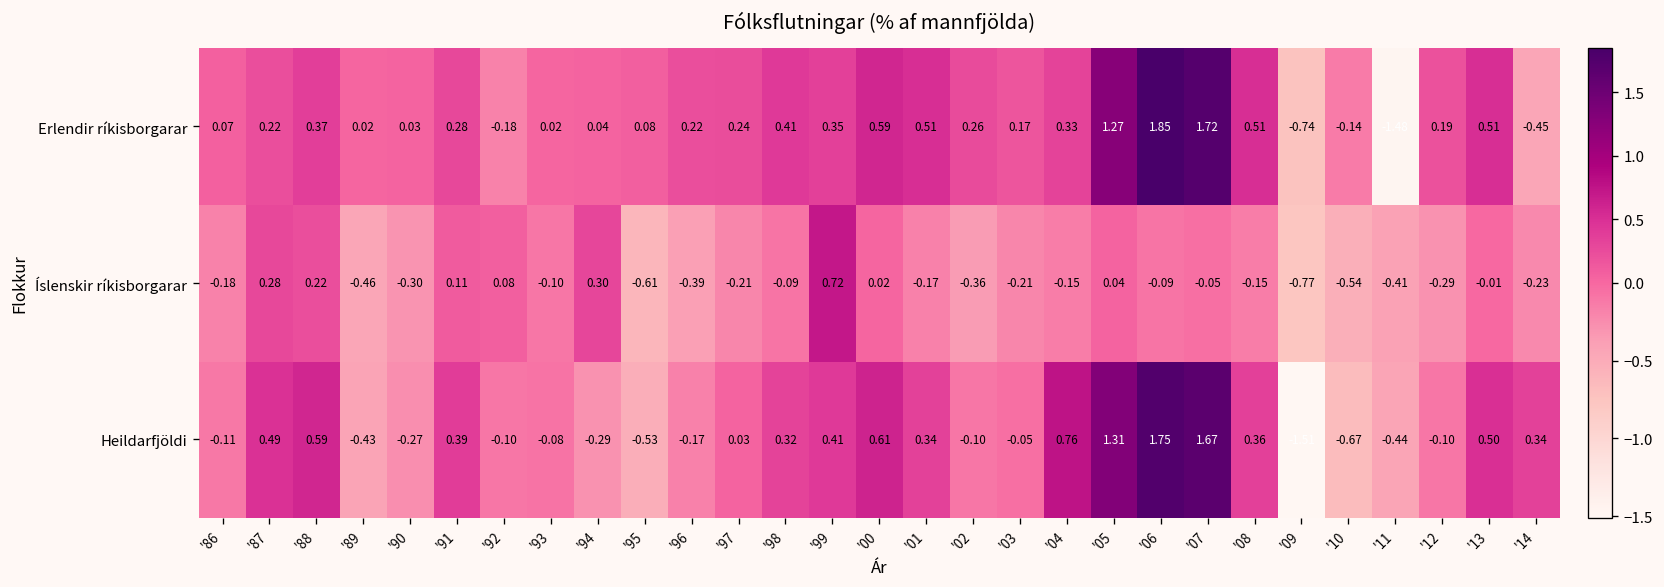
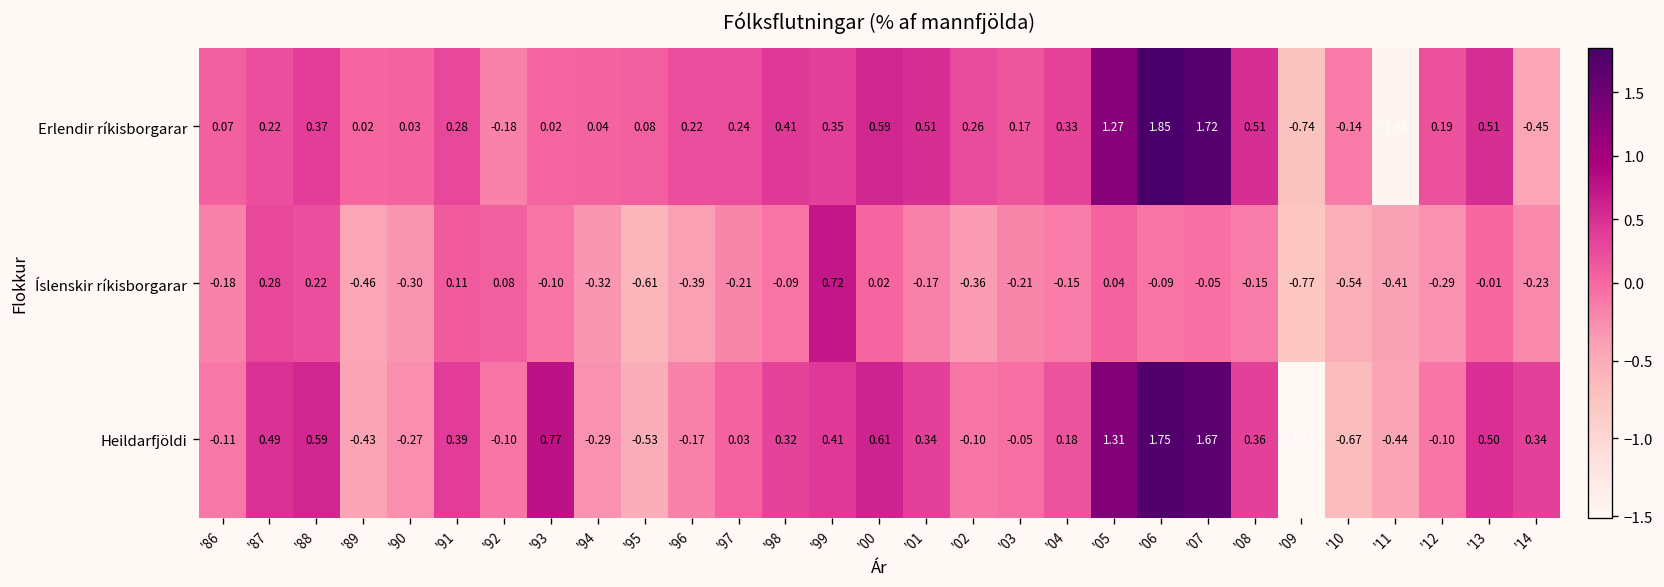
  {
    "Erlendir ríkisborgarar": {
      "'86": 0.07,
      "'87": 0.22,
      "'88": 0.37,
      "'89": 0.02,
      "'90": 0.03,
      "'91": 0.28,
      "'92": -0.18,
      "'93": 0.02,
      "'94": 0.04,
      "'95": 0.08,
      "'96": 0.22,
      "'97": 0.24,
      "'98": 0.41,
      "'99": 0.35,
      "'00": 0.59,
      "'01": 0.51,
      "'02": 0.26,
      "'03": 0.17,
      "'04": 0.33,
      "'05": 1.27,
      "'06": 1.85,
      "'07": 1.72,
      "'08": 0.51,
      "'09": -0.74,
      "'10": -0.14,
      "'12": 0.19,
      "'13": 0.51,
      "'14": -0.45
    },
    "Íslenskir ríkisborgarar": {
      "'86": -0.18,
      "'87": 0.28,
      "'88": 0.22,
      "'89": -0.46,
      "'90": -0.30,
      "'91": 0.11,
      "'92": 0.08,
      "'93": -0.10,
-     "'94": 0.30,
+     "'94": -0.32,
      "'95": -0.61,
      "'96": -0.39,
      "'97": -0.21,
      "'98": -0.09,
      "'99": 0.72,
      "'00": 0.02,
      "'01": -0.17,
      "'02": -0.36,
      "'03": -0.21,
      "'04": -0.15,
      "'05": 0.04,
      "'06": -0.09,
      "'07": -0.05,
      "'08": -0.15,
      "'09": -0.77,
      "'10": -0.54,
      "'11": -0.41,
      "'12": -0.29,
      "'13": -0.01,
      "'14": -0.23
    },
    "Heildarfjöldi": {
      "'86": -0.11,
      "'87": 0.49,
      "'88": 0.59,
      "'89": -0.43,
      "'90": -0.27,
      "'91": 0.39,
      "'92": -0.10,
-     "'93": -0.08,
+     "'93": 0.77,
      "'94": -0.29,
      "'95": -0.53,
      "'96": -0.17,
      "'97": 0.03,
      "'98": 0.32,
      "'99": 0.41,
      "'00": 0.61,
      "'01": 0.34,
      "'02": -0.10,
      "'03": -0.05,
-     "'04": 0.76,
+     "'04": 0.18,
      "'05": 1.31,
      "'06": 1.75,
      "'07": 1.67,
      "'08": 0.36,
      "'10": -0.67,
      "'11": -0.44,
      "'12": -0.10,
      "'13": 0.50,
      "'14": 0.34
    }
  }
